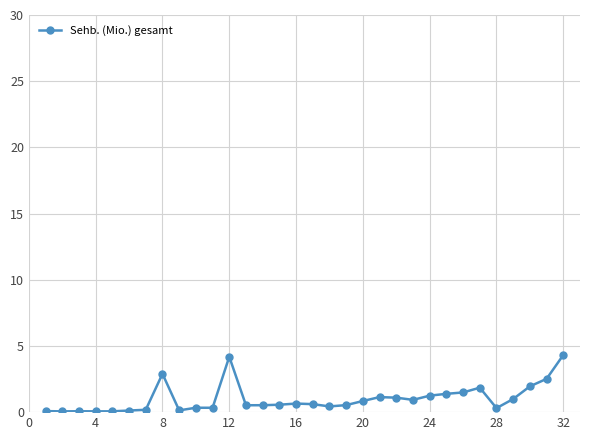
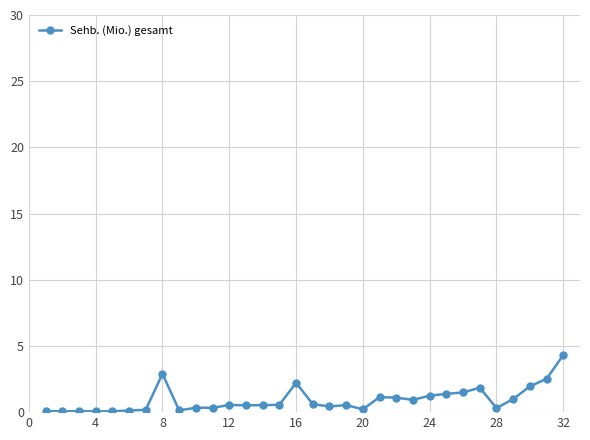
  {
    "4": 0.1,
    "8": 2.9,
-   "12": 4.2,
-   "16": 0.6,
-   "20": 0.8,
+   "12": 0.5,
+   "16": 2.2,
+   "20": 0.2,
    "24": 1.2,
    "28": 0.3,
    "32": 4.3
  }
